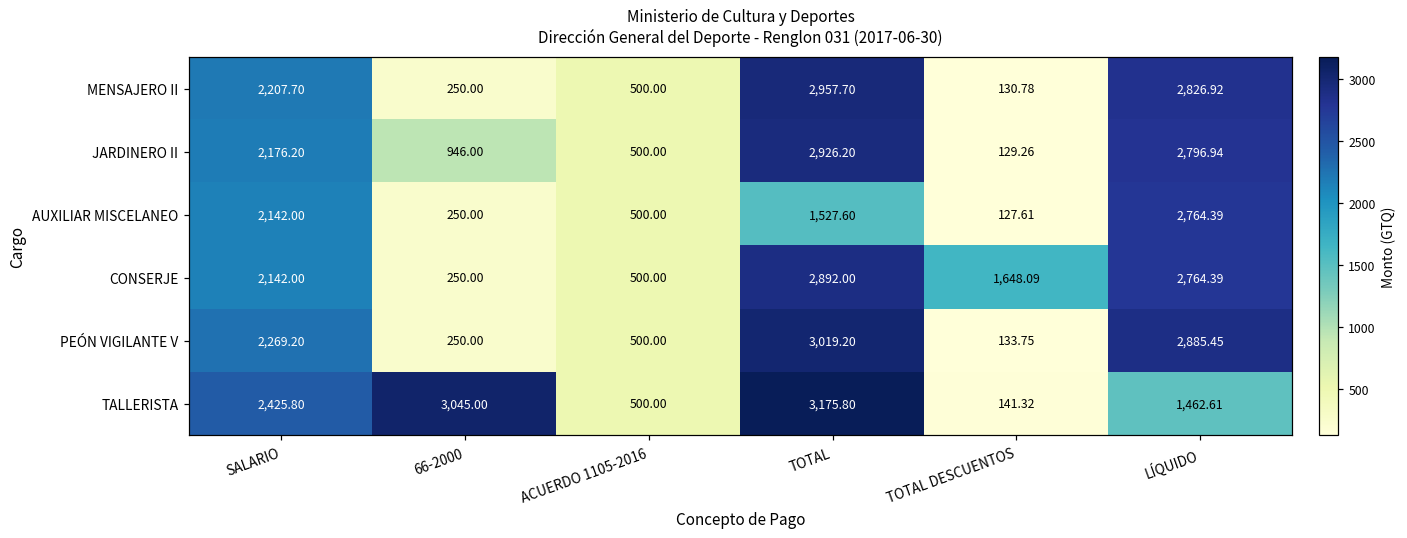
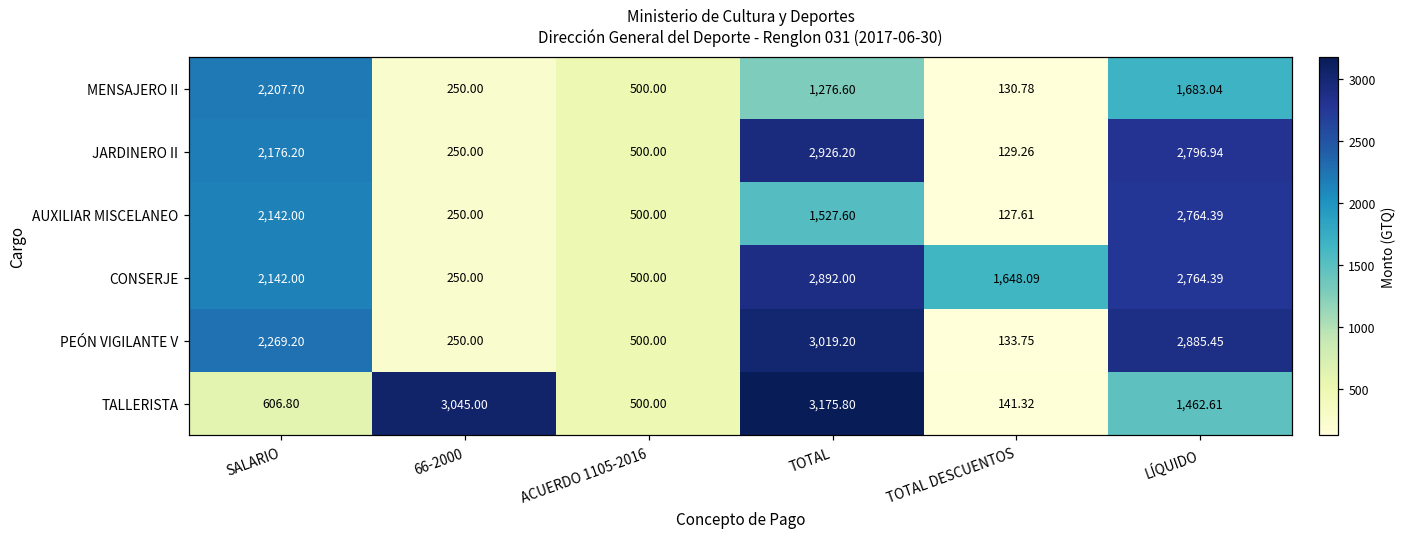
  {
    "MENSAJERO II": {
      "SALARIO": "2,207.70",
      "66-2000": "250.00",
      "ACUERDO 1105-2016": "500.00",
-     "TOTAL": "2,957.70",
+     "TOTAL": "1,276.60",
      "TOTAL DESCUENTOS": "130.78",
-     "LÍQUIDO": "2,826.92"
+     "LÍQUIDO": "1,683.04"
    },
    "JARDINERO II": {
      "SALARIO": "2,176.20",
-     "66-2000": "946.00",
+     "66-2000": "250.00",
      "ACUERDO 1105-2016": "500.00",
      "TOTAL": "2,926.20",
      "TOTAL DESCUENTOS": "129.26",
      "LÍQUIDO": "2,796.94"
    },
    "AUXILIAR MISCELANEO": {
      "SALARIO": "2,142.00",
      "66-2000": "250.00",
      "ACUERDO 1105-2016": "500.00",
      "TOTAL": "1,527.60",
      "TOTAL DESCUENTOS": "127.61",
      "LÍQUIDO": "2,764.39"
    },
    "CONSERJE": {
      "SALARIO": "2,142.00",
      "66-2000": "250.00",
      "ACUERDO 1105-2016": "500.00",
      "TOTAL": "2,892.00",
      "TOTAL DESCUENTOS": "1,648.09",
      "LÍQUIDO": "2,764.39"
    },
    "PEÓN VIGILANTE V": {
      "SALARIO": "2,269.20",
      "66-2000": "250.00",
      "ACUERDO 1105-2016": "500.00",
      "TOTAL": "3,019.20",
      "TOTAL DESCUENTOS": "133.75",
      "LÍQUIDO": "2,885.45"
    },
    "TALLERISTA": {
-     "SALARIO": "2,425.80",
+     "SALARIO": "606.80",
      "66-2000": "3,045.00",
      "ACUERDO 1105-2016": "500.00",
      "TOTAL": "3,175.80",
      "TOTAL DESCUENTOS": "141.32",
      "LÍQUIDO": "1,462.61"
    }
  }
